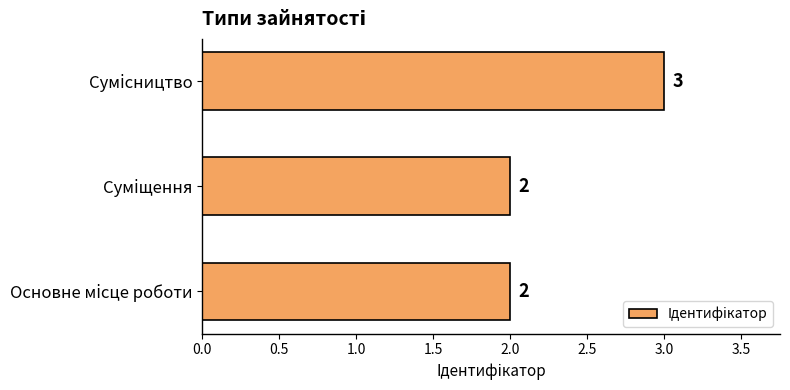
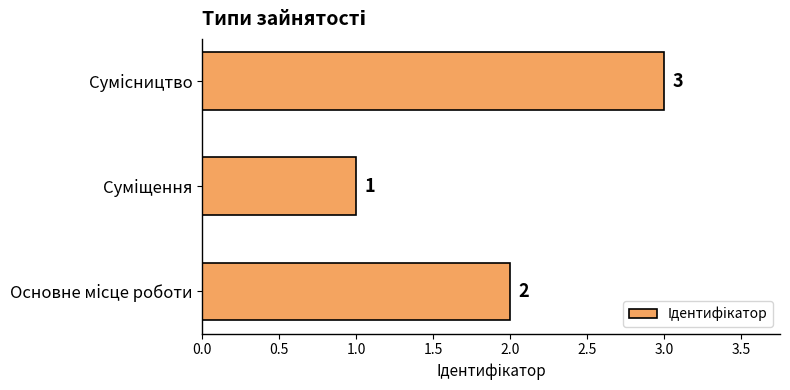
  {
    "Сумісництво": 3,
-   "Суміщення": 2,
+   "Суміщення": 1,
    "Основне місце роботи": 2
  }
